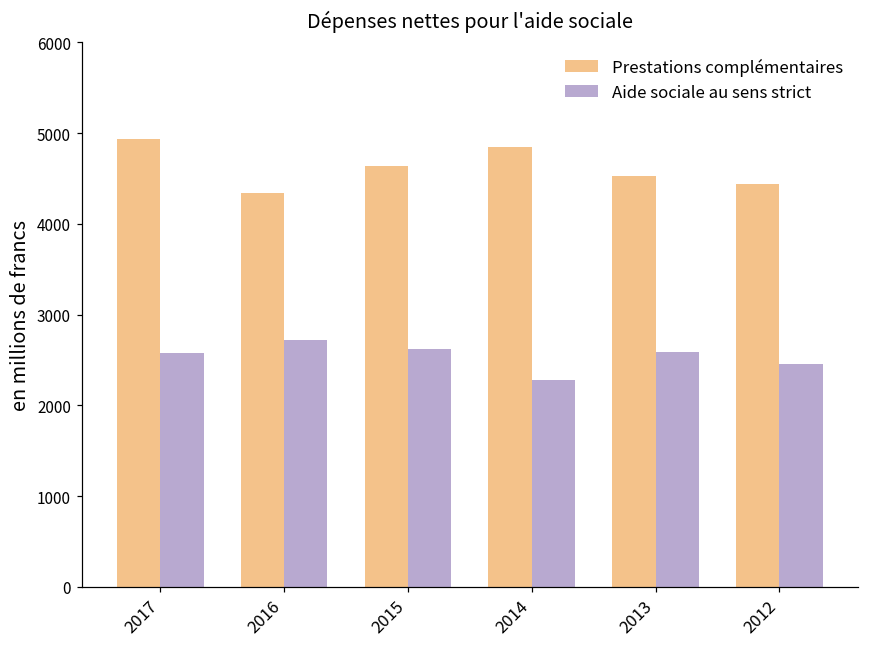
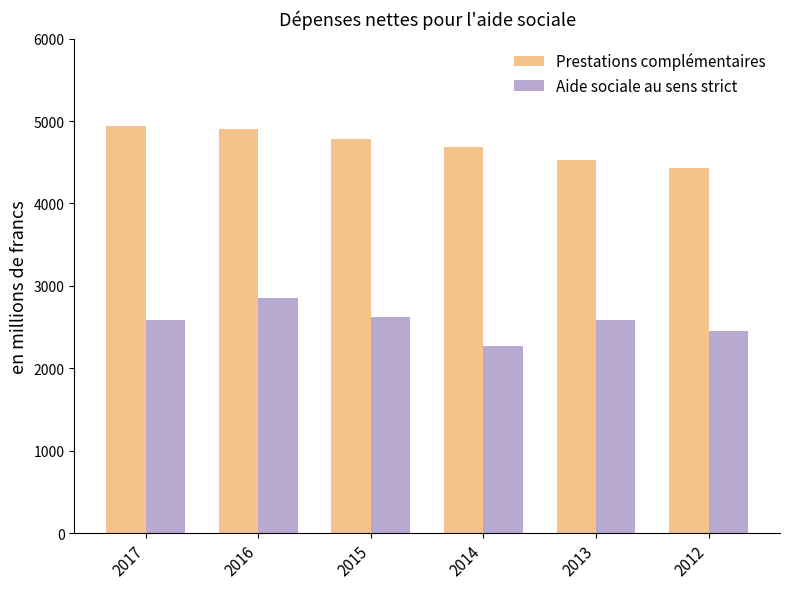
  {
    "Prestations complémentaires": {
      "2017": 4900,
-     "2016": 4300,
-     "2015": 4600,
-     "2014": 4800,
+     "2016": 4900,
+     "2015": 4800,
+     "2014": 4700,
      "2013": 4500,
      "2012": 4400
    },
    "Aide sociale au sens strict": {
      "2017": 2600,
-     "2016": 2700,
+     "2016": 2900,
      "2015": 2600,
      "2014": 2300,
      "2013": 2600,
      "2012": 2500
    }
  }
